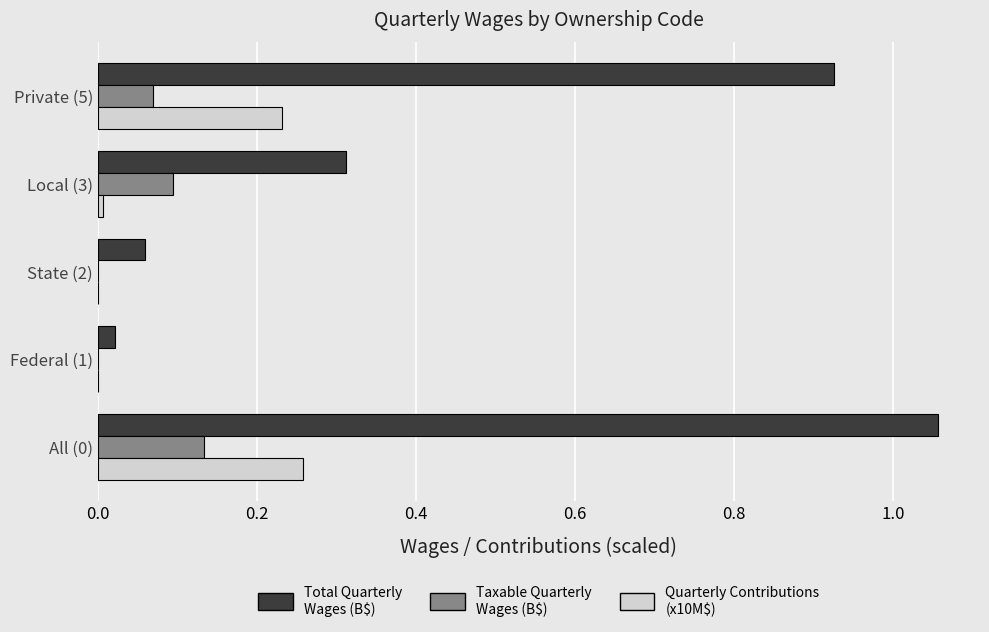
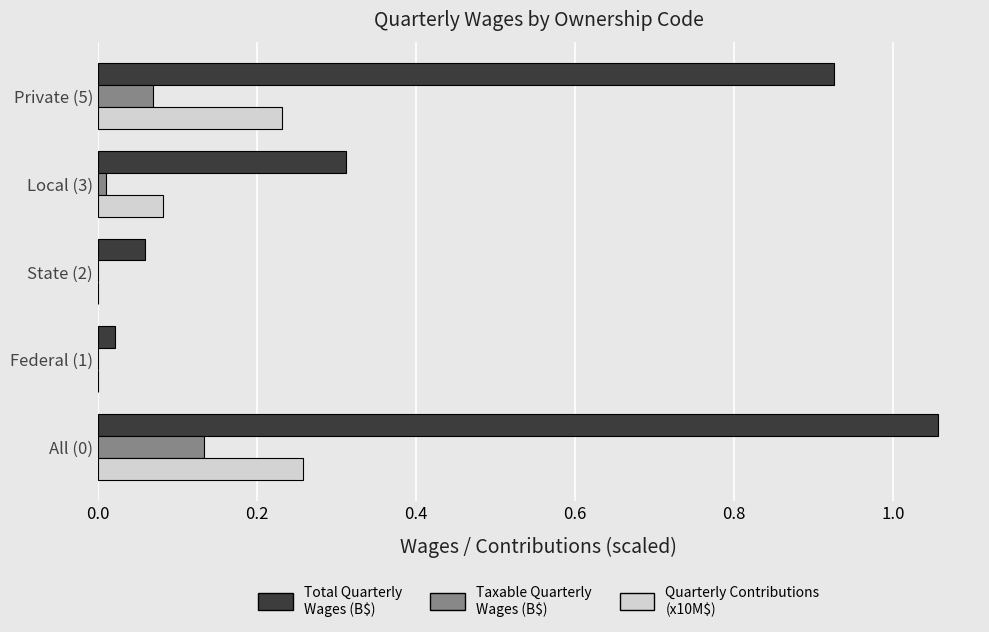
  {
    "Total Quarterly Wages (B$)": {
      "Private (5)": 0.93,
      "Local (3)": 0.31,
      "State (2)": 0.06,
      "Federal (1)": 0.02,
      "All (0)": 1.06
    },
    "Taxable Quarterly Wages (B$)": {
      "Private (5)": 0.07,
-     "Local (3)": 0.09,
+     "Local (3)": 0.01,
      "Federal (1)": 0.00,
      "All (0)": 0.13
    },
    "Quarterly Contributions (x10M$)": {
      "Private (5)": 0.23,
-     "Local (3)": 0.01,
+     "Local (3)": 0.08,
      "Federal (1)": 0.00,
      "All (0)": 0.26
    }
  }
